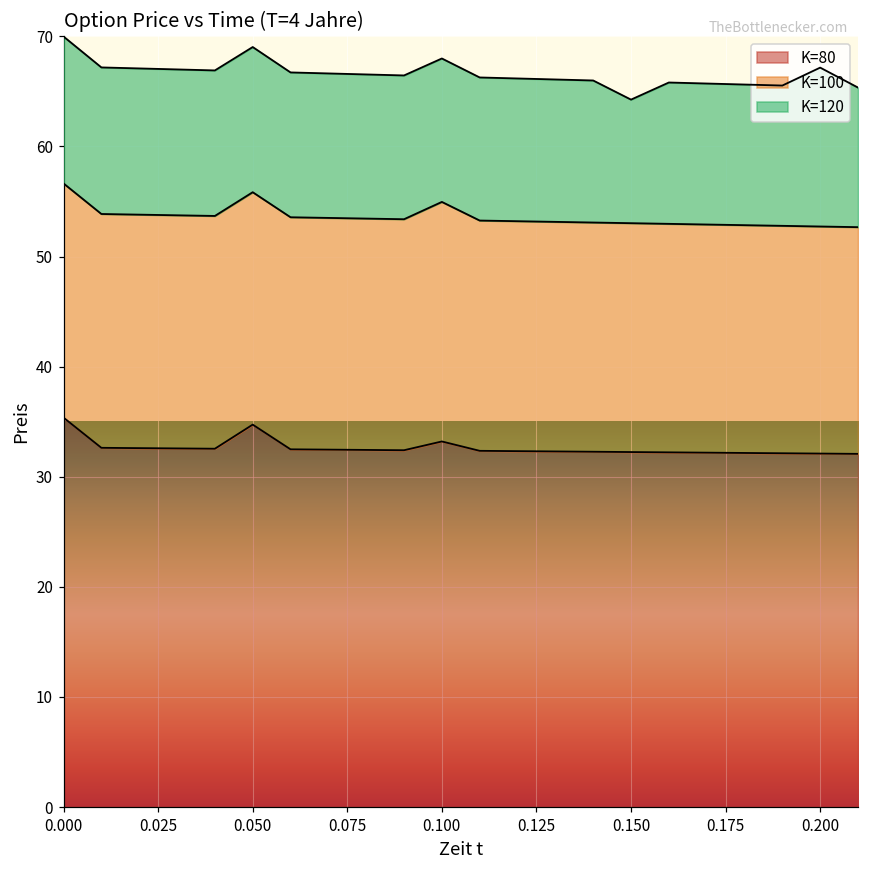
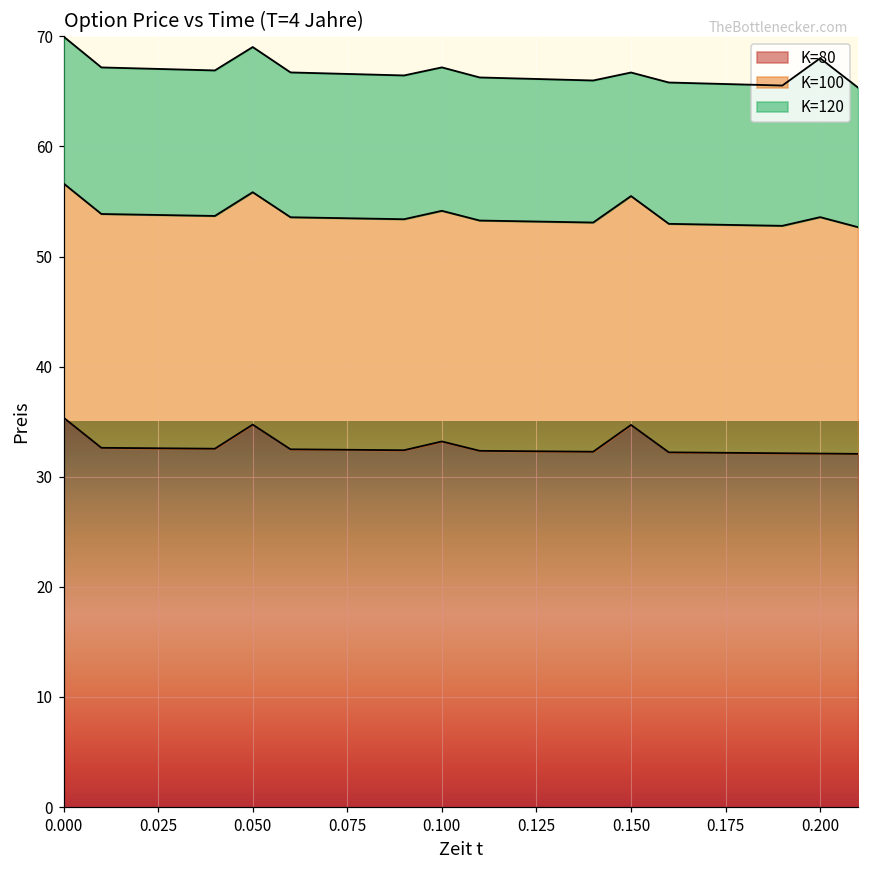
  {
    "K=80": {
      "0.000": 35.4,
      "0.050": 34.7,
      "0.100": 33.2,
-     "0.150": 32.2,
+     "0.150": 34.7,
      "0.200": 32.1
    },
    "K=100": {
      "0.000": 21.3,
      "0.050": 21.1,
-     "0.100": 21.8,
+     "0.100": 20.9,
      "0.150": 20.8,
-     "0.200": 20.6
+     "0.200": 21.5
    },
    "K=120": {
      "0.000": 13.3,
      "0.050": 13.2,
      "0.100": 13.0,
      "0.150": 11.2
    }
  }
